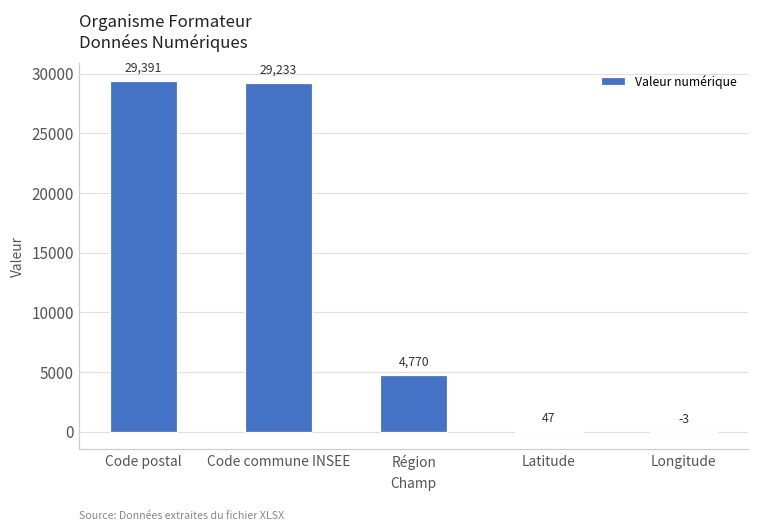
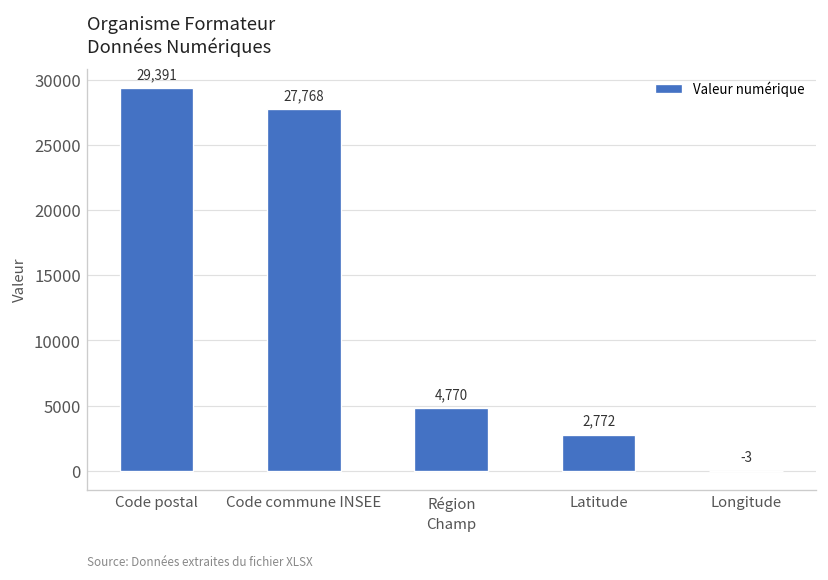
  {
    "Code postal": "29,391",
-   "Code commune INSEE": "29,233",
+   "Code commune INSEE": "27,768",
    "Région": "4,770",
-   "Latitude": "47",
+   "Latitude": "2,772",
    "Longitude": "-3"
  }
